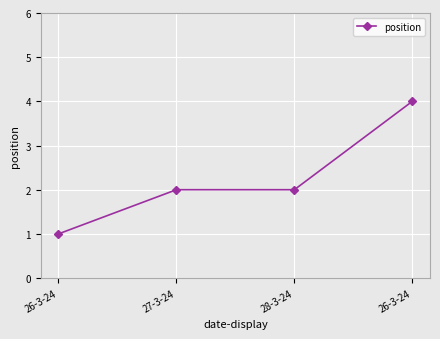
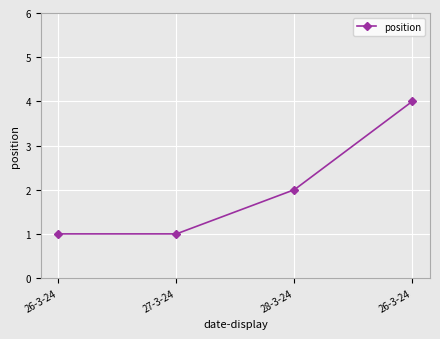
  {
-   "27-3-24": 2,
+   "27-3-24": 1,
    "28-3-24": 2
  }
